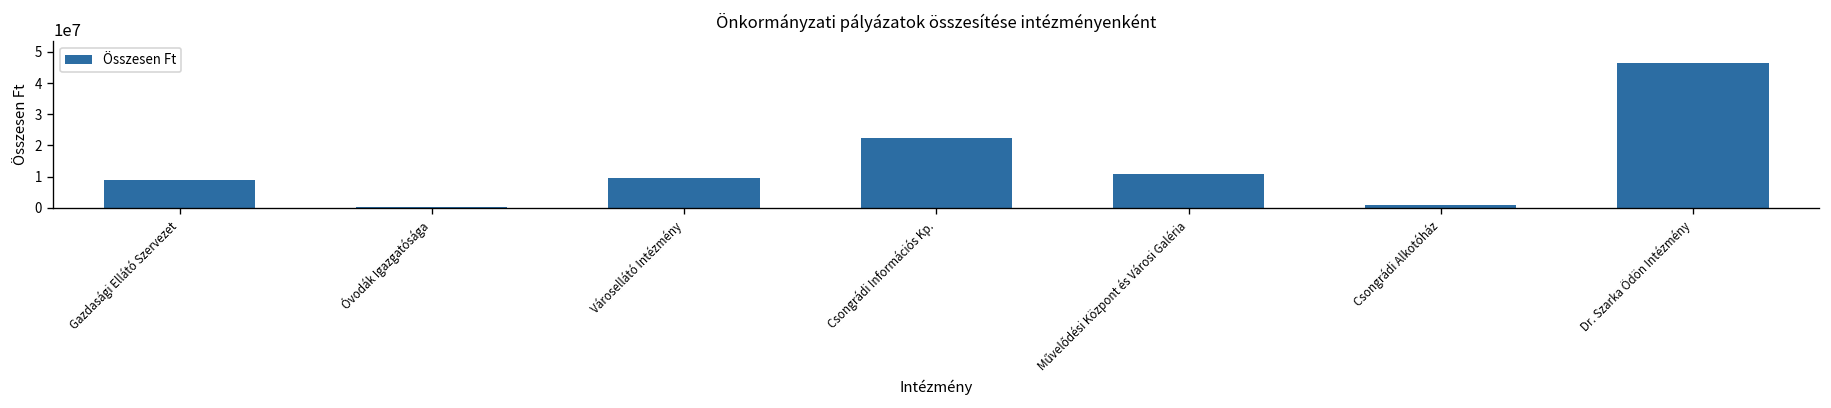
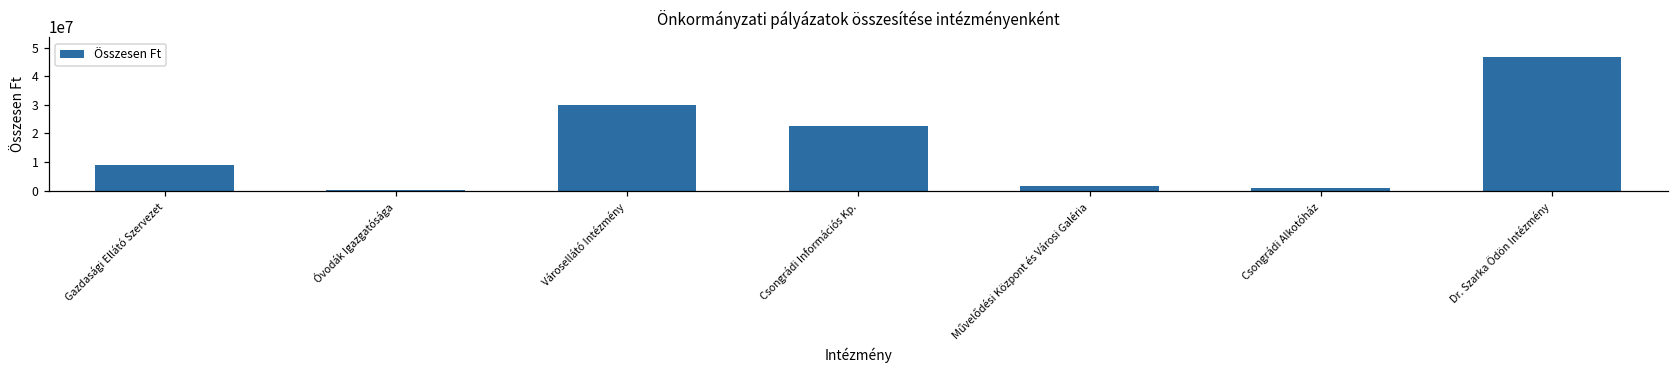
  {
    "Gazdasági Ellátó Szervezet": 9000000,
-   "Városellátó Intézmény": 9000000,
+   "Városellátó Intézmény": 30000000,
    "Csongrádi Információs Kp.": 22000000,
-   "Művelődési Központ és Városi Galéria": 11000000,
+   "Művelődési Központ és Városi Galéria": 2000000,
    "Dr. Szarka Ödön Intézmény": 47000000
  }
